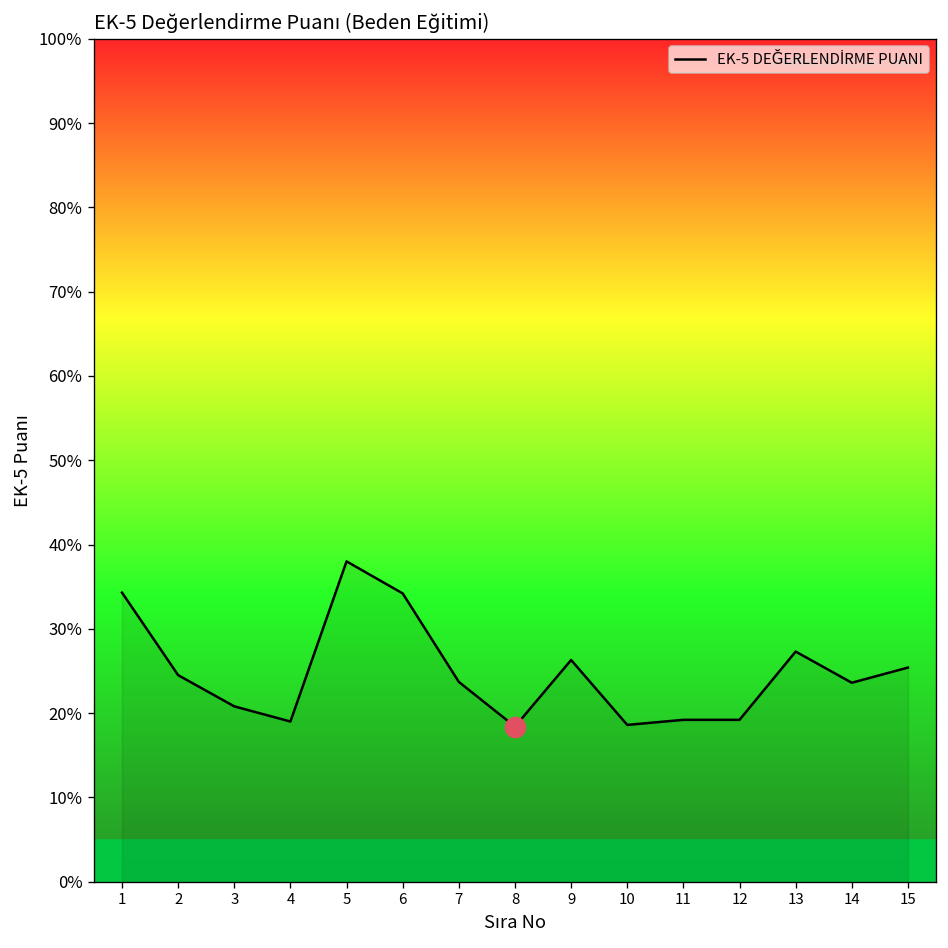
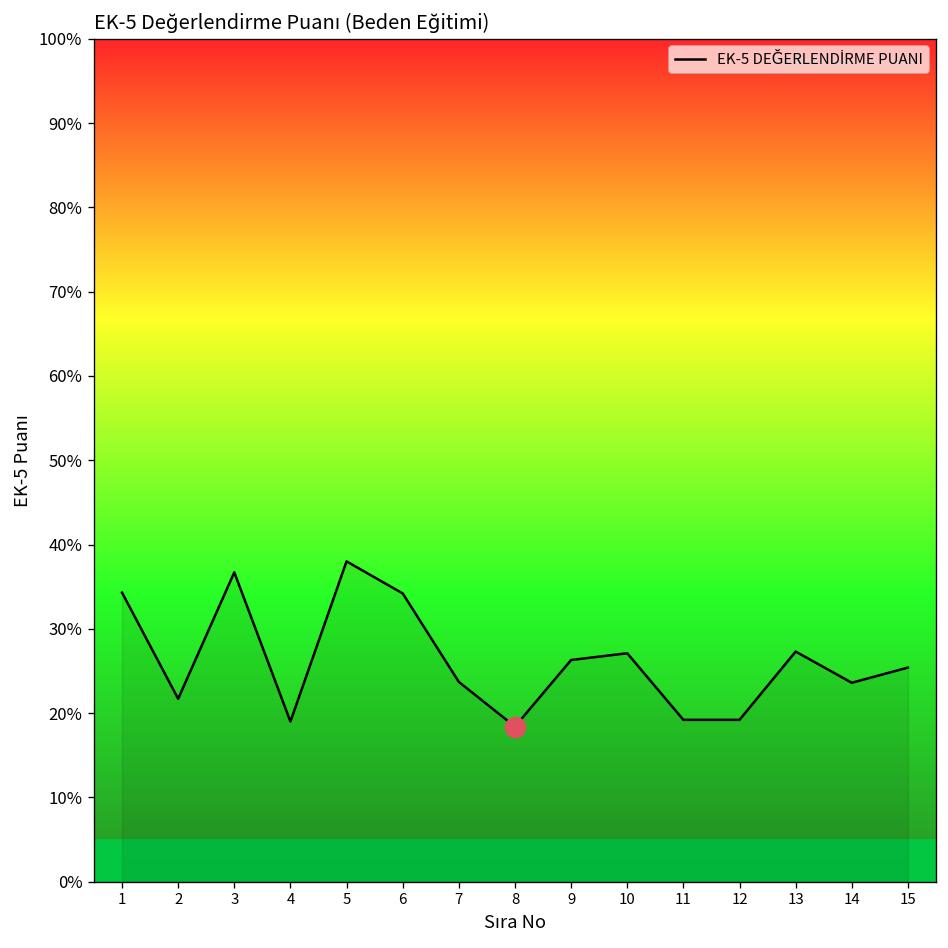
  {
    "EK-5 DEĞERLENDİRME PUANI": {
      "1": "34%",
-     "2": "25%",
-     "3": "21%",
+     "2": "22%",
+     "3": "37%",
      "4": "19%",
      "5": "38%",
      "6": "34%",
      "7": "24%",
      "9": "26%",
-     "10": "19%",
+     "10": "27%",
      "11": "19%",
      "12": "19%",
      "13": "27%",
      "14": "24%",
      "15": "25%"
    }
  }
